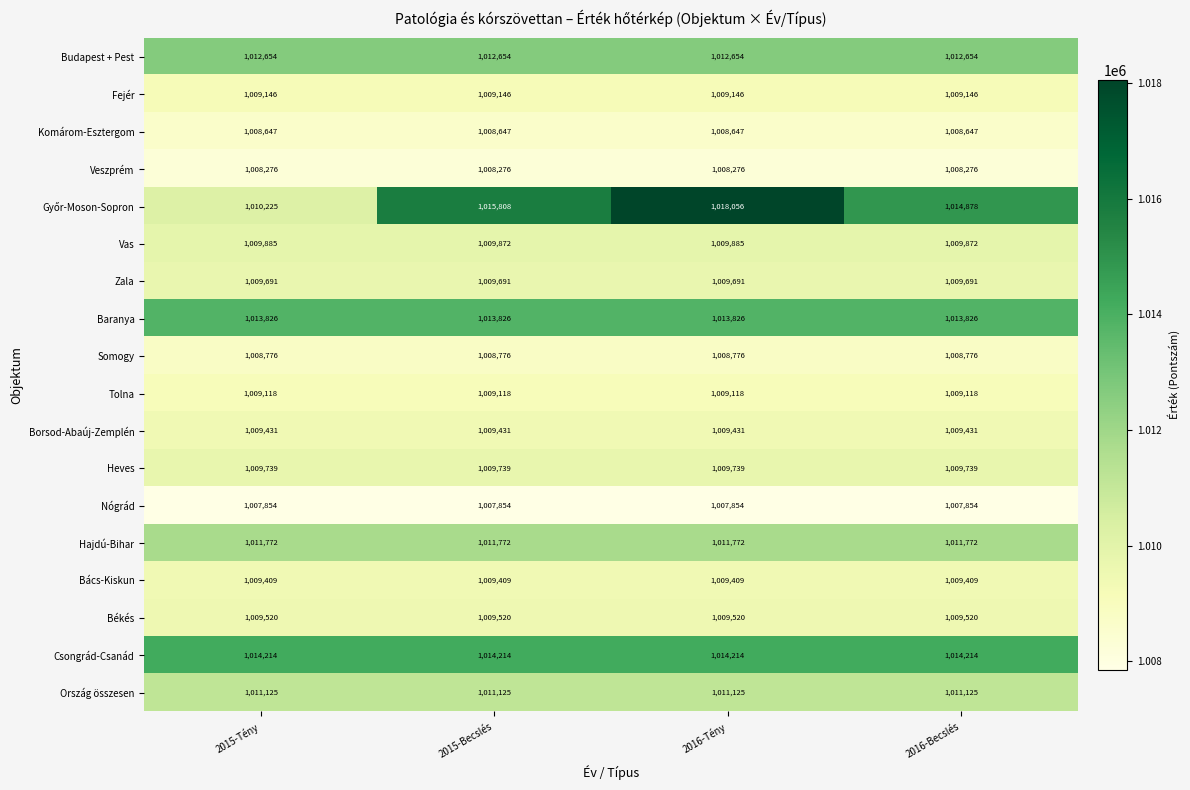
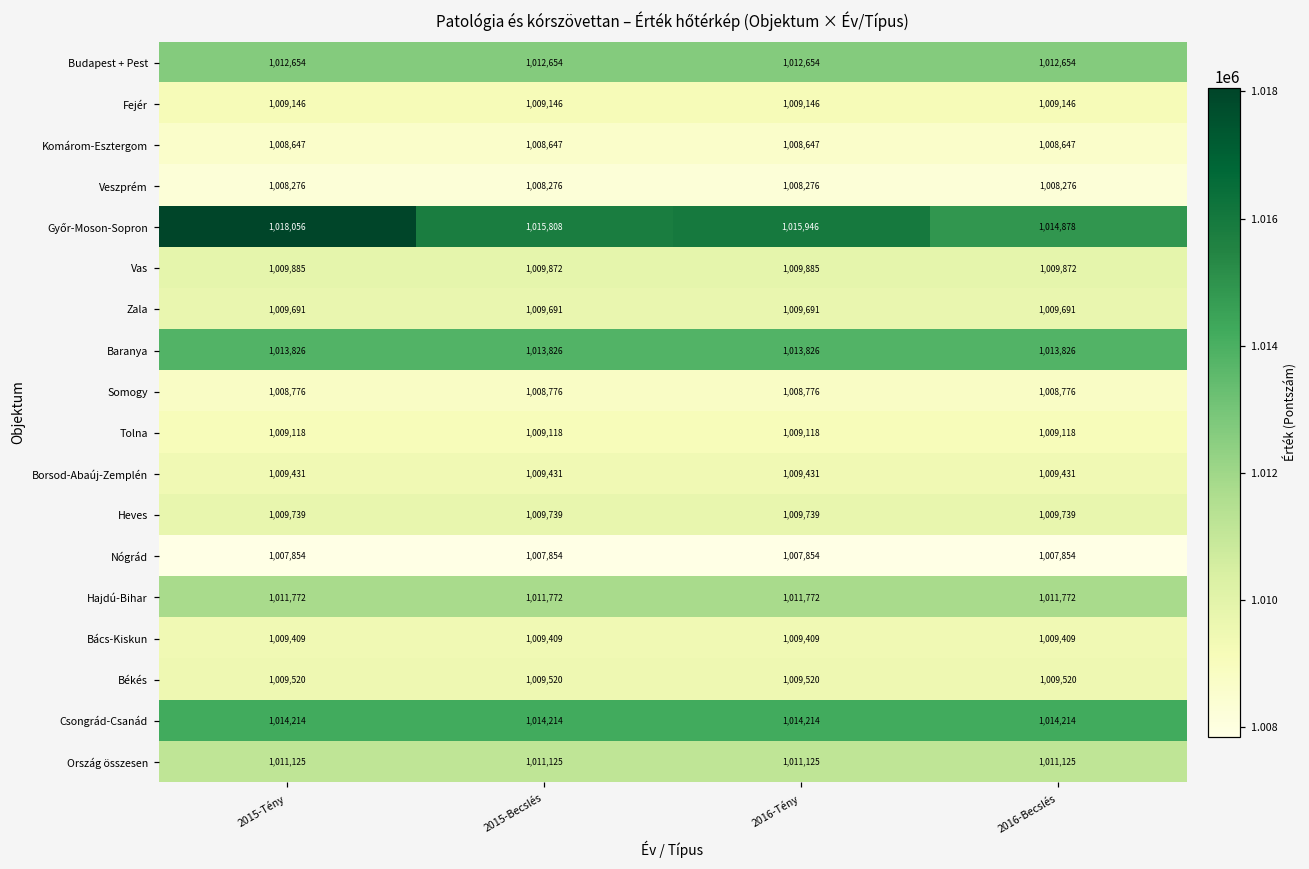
  {
    "Budapest + Pest": {
      "2015-Tény": "1,012,654",
      "2015-Becslés": "1,012,654",
      "2016-Tény": "1,012,654",
      "2016-Becslés": "1,012,654"
    },
    "Fejér": {
      "2015-Tény": "1,009,146",
      "2015-Becslés": "1,009,146",
      "2016-Tény": "1,009,146",
      "2016-Becslés": "1,009,146"
    },
    "Komárom-Esztergom": {
      "2015-Tény": "1,008,647",
      "2015-Becslés": "1,008,647",
      "2016-Tény": "1,008,647",
      "2016-Becslés": "1,008,647"
    },
    "Veszprém": {
      "2015-Tény": "1,008,276",
      "2015-Becslés": "1,008,276",
      "2016-Tény": "1,008,276",
      "2016-Becslés": "1,008,276"
    },
    "Győr-Moson-Sopron": {
-     "2015-Tény": "1,010,225",
+     "2015-Tény": "1,018,056",
      "2015-Becslés": "1,015,808",
-     "2016-Tény": "1,018,056",
+     "2016-Tény": "1,015,946",
      "2016-Becslés": "1,014,878"
    },
    "Vas": {
      "2015-Tény": "1,009,885",
      "2015-Becslés": "1,009,872",
      "2016-Tény": "1,009,885",
      "2016-Becslés": "1,009,872"
    },
    "Zala": {
      "2015-Tény": "1,009,691",
      "2015-Becslés": "1,009,691",
      "2016-Tény": "1,009,691",
      "2016-Becslés": "1,009,691"
    },
    "Baranya": {
      "2015-Tény": "1,013,826",
      "2015-Becslés": "1,013,826",
      "2016-Tény": "1,013,826",
      "2016-Becslés": "1,013,826"
    },
    "Somogy": {
      "2015-Tény": "1,008,776",
      "2015-Becslés": "1,008,776",
      "2016-Tény": "1,008,776",
      "2016-Becslés": "1,008,776"
    },
    "Tolna": {
      "2015-Tény": "1,009,118",
      "2015-Becslés": "1,009,118",
      "2016-Tény": "1,009,118",
      "2016-Becslés": "1,009,118"
    },
    "Borsod-Abaúj-Zemplén": {
      "2015-Tény": "1,009,431",
      "2015-Becslés": "1,009,431",
      "2016-Tény": "1,009,431",
      "2016-Becslés": "1,009,431"
    },
    "Heves": {
      "2015-Tény": "1,009,739",
      "2015-Becslés": "1,009,739",
      "2016-Tény": "1,009,739",
      "2016-Becslés": "1,009,739"
    },
    "Nógrád": {
      "2015-Tény": "1,007,854",
      "2015-Becslés": "1,007,854",
      "2016-Tény": "1,007,854",
      "2016-Becslés": "1,007,854"
    },
    "Hajdú-Bihar": {
      "2015-Tény": "1,011,772",
      "2015-Becslés": "1,011,772",
      "2016-Tény": "1,011,772",
      "2016-Becslés": "1,011,772"
    },
    "Bács-Kiskun": {
      "2015-Tény": "1,009,409",
      "2015-Becslés": "1,009,409",
      "2016-Tény": "1,009,409",
      "2016-Becslés": "1,009,409"
    },
    "Békés": {
      "2015-Tény": "1,009,520",
      "2015-Becslés": "1,009,520",
      "2016-Tény": "1,009,520",
      "2016-Becslés": "1,009,520"
    },
    "Csongrád-Csanád": {
      "2015-Tény": "1,014,214",
      "2015-Becslés": "1,014,214",
      "2016-Tény": "1,014,214",
      "2016-Becslés": "1,014,214"
    },
    "Ország összesen": {
      "2015-Tény": "1,011,125",
      "2015-Becslés": "1,011,125",
      "2016-Tény": "1,011,125",
      "2016-Becslés": "1,011,125"
    }
  }
